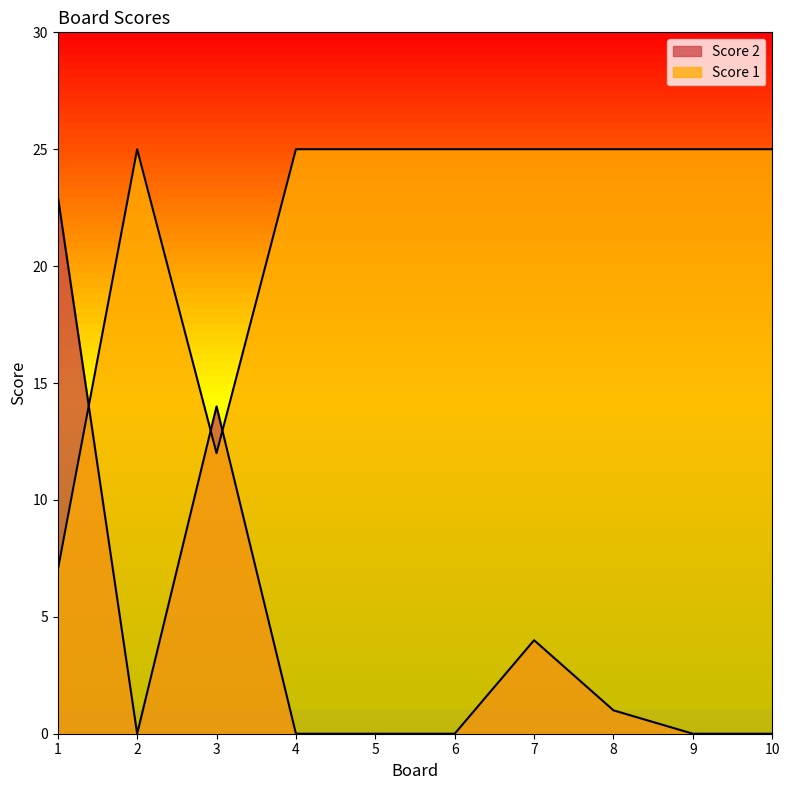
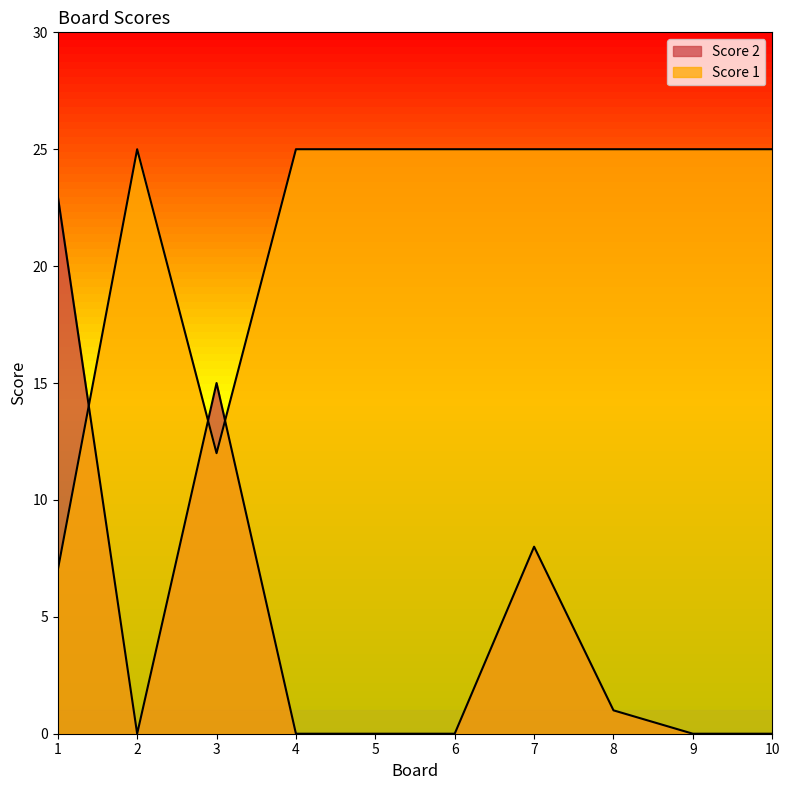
  {
    "Score 2": {
      "1": 23,
-     "3": 14,
-     "7": 4
+     "3": 15,
+     "7": 8
    },
    "Score 1": {
      "1": 7,
      "2": 25,
      "3": 12,
      "4": 25,
      "5": 25,
      "6": 25,
      "7": 25,
      "8": 25,
      "9": 25,
      "10": 25
    }
  }
